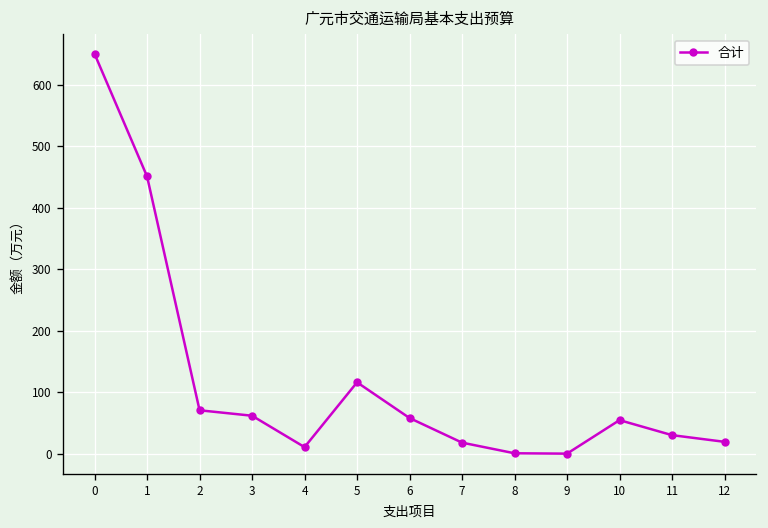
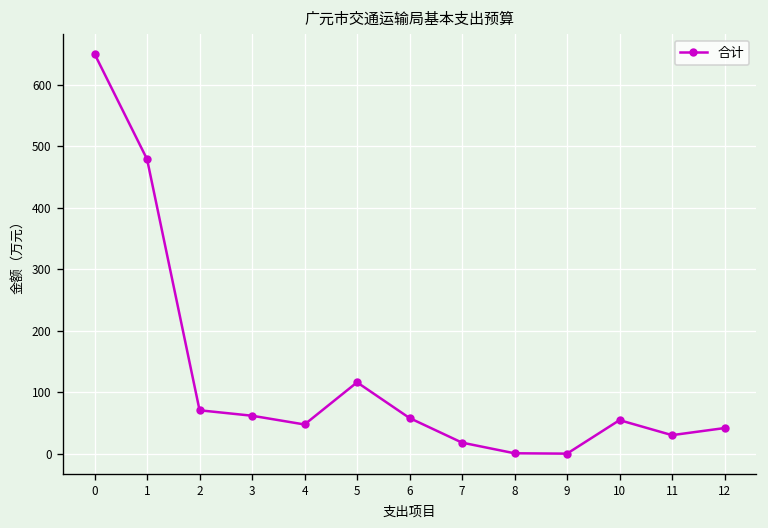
  {
    "0": 650,
-   "1": 450,
+   "1": 480,
    "2": 70,
    "3": 60,
-   "4": 10,
+   "4": 50,
    "5": 120,
    "6": 60,
    "7": 20,
    "8": 0,
    "9": 0,
    "10": 50,
    "11": 30,
-   "12": 20
+   "12": 40
  }
